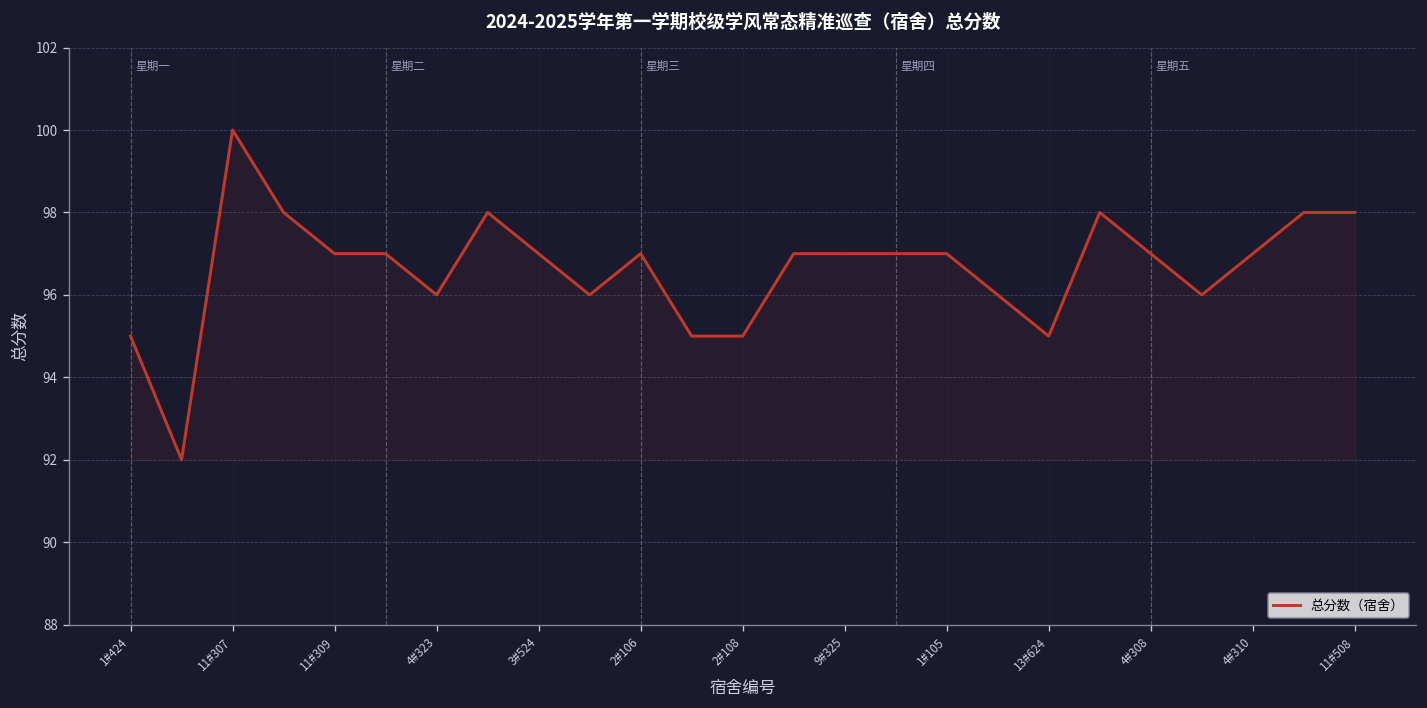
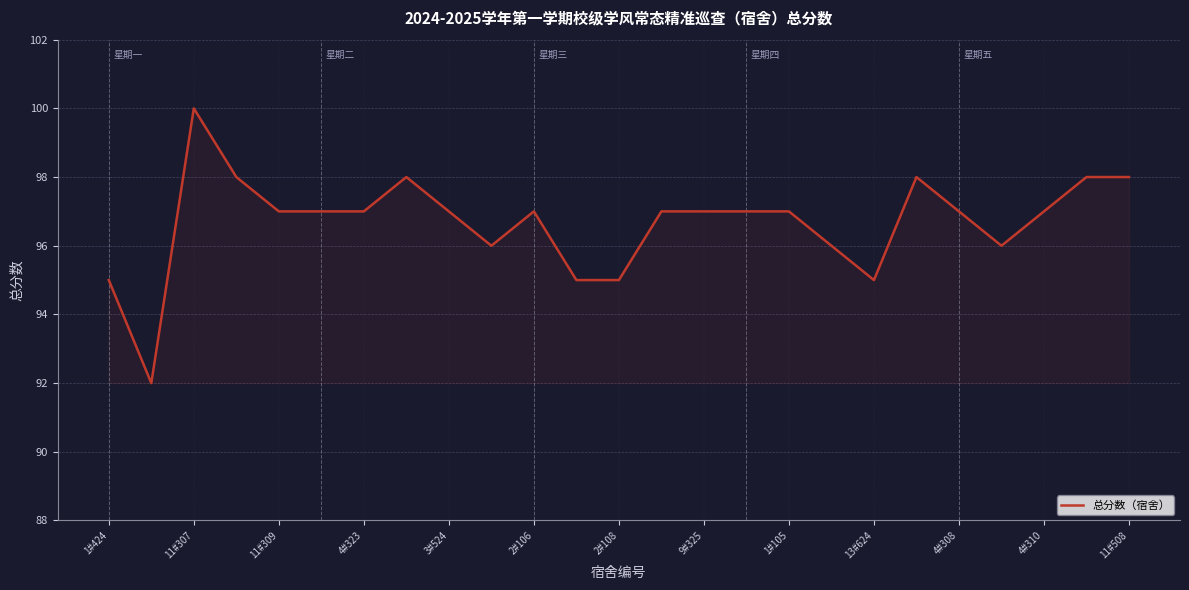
  {
    "1#424": 95,
    "11#307": 100,
    "11#309": 97,
-   "4#323": 96,
+   "4#323": 97,
    "3#524": 97,
    "2#106": 97,
    "2#108": 95,
    "9#325": 97,
    "1#105": 97,
    "13#624": 95,
    "4#308": 97,
    "4#310": 97,
    "11#508": 98
  }
